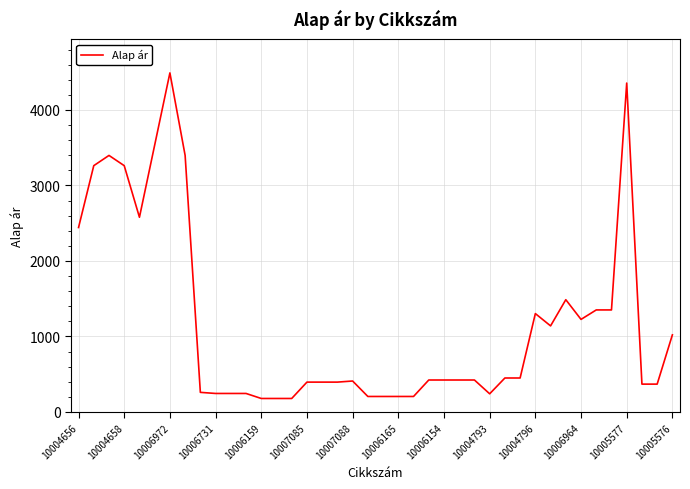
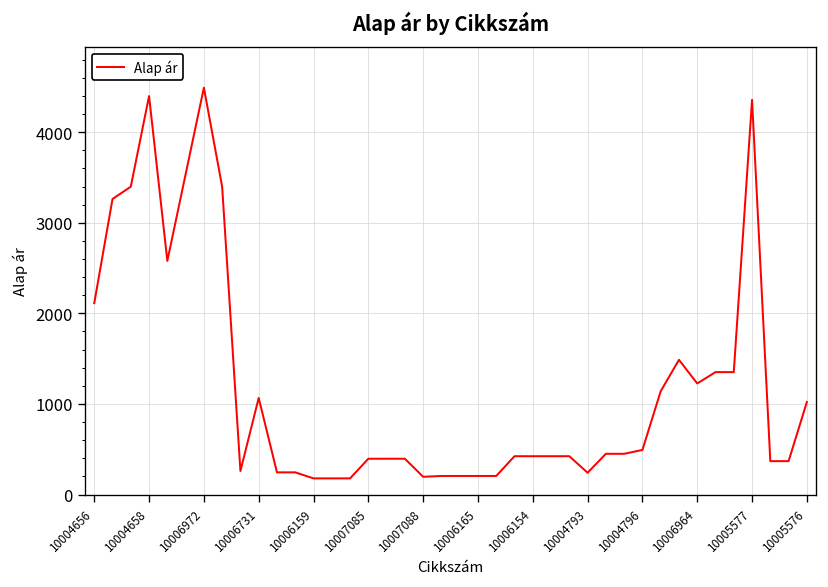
  {
-   "10004656": 2400,
-   "10004658": 3300,
+   "10004656": 2100,
+   "10004658": 4400,
    "10006972": 4500,
-   "10006731": 200,
+   "10006731": 1100,
    "10006159": 200,
    "10007085": 400,
-   "10007088": 400,
+   "10007088": 200,
    "10006165": 200,
    "10006154": 400,
    "10004793": 200,
-   "10004796": 1300,
+   "10004796": 500,
    "10006964": 1200,
    "10005577": 4400,
    "10005576": 1000
  }
